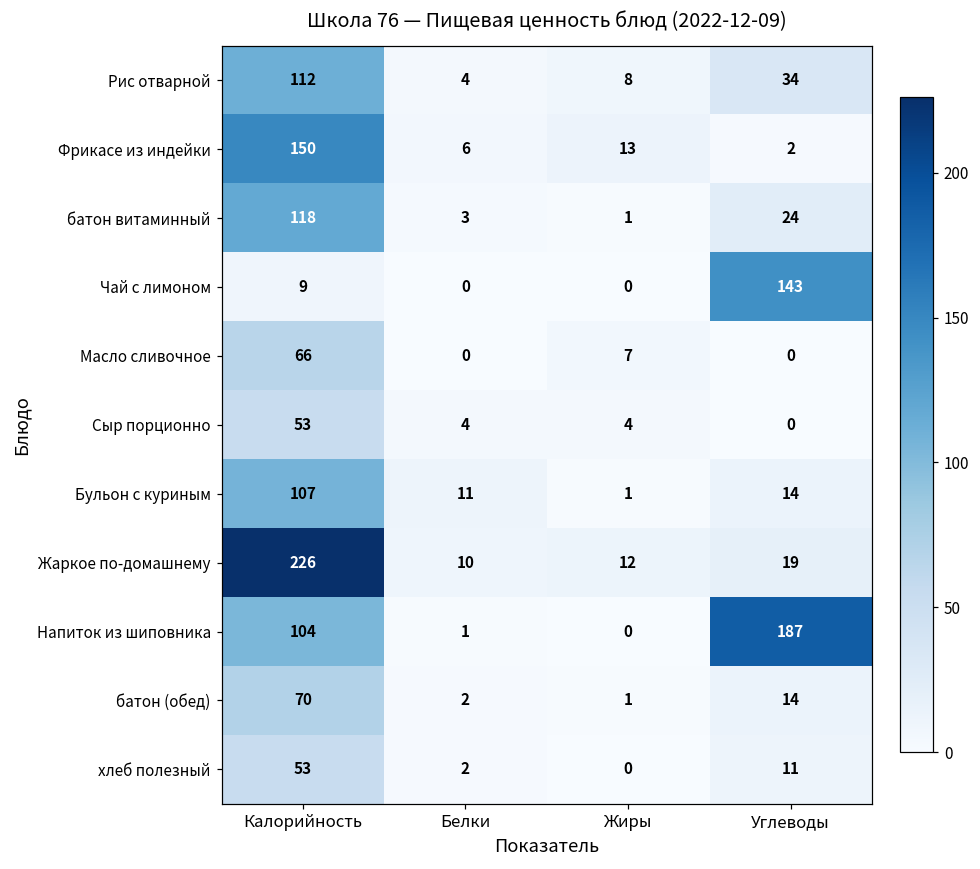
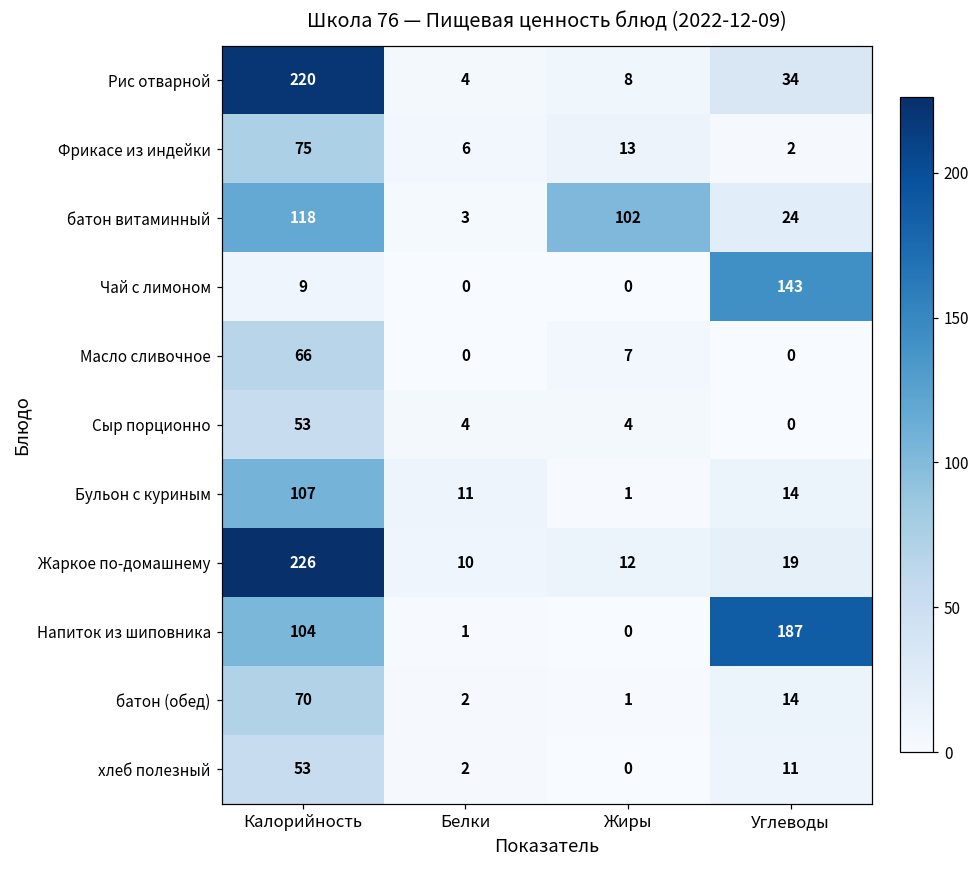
  {
    "Рис отварной": {
-     "Калорийность": 112,
+     "Калорийность": 220,
      "Белки": 4,
      "Жиры": 8,
      "Углеводы": 34
    },
    "Фрикасе из индейки": {
-     "Калорийность": 150,
+     "Калорийность": 75,
      "Белки": 6,
      "Жиры": 13,
      "Углеводы": 2
    },
    "батон витаминный": {
      "Калорийность": 118,
      "Белки": 3,
-     "Жиры": 1,
+     "Жиры": 102,
      "Углеводы": 24
    },
    "Чай с лимоном": {
      "Калорийность": 9,
      "Белки": 0,
      "Жиры": 0,
      "Углеводы": 143
    },
    "Масло сливочное": {
      "Калорийность": 66,
      "Белки": 0,
      "Жиры": 7,
      "Углеводы": 0
    },
    "Сыр порционно": {
      "Калорийность": 53,
      "Белки": 4,
      "Жиры": 4,
      "Углеводы": 0
    },
    "Бульон с куриным": {
      "Калорийность": 107,
      "Белки": 11,
      "Жиры": 1,
      "Углеводы": 14
    },
    "Жаркое по-домашнему": {
      "Калорийность": 226,
      "Белки": 10,
      "Жиры": 12,
      "Углеводы": 19
    },
    "Напиток из шиповника": {
      "Калорийность": 104,
      "Белки": 1,
      "Жиры": 0,
      "Углеводы": 187
    },
    "батон (обед)": {
      "Калорийность": 70,
      "Белки": 2,
      "Жиры": 1,
      "Углеводы": 14
    },
    "хлеб полезный": {
      "Калорийность": 53,
      "Белки": 2,
      "Жиры": 0,
      "Углеводы": 11
    }
  }
